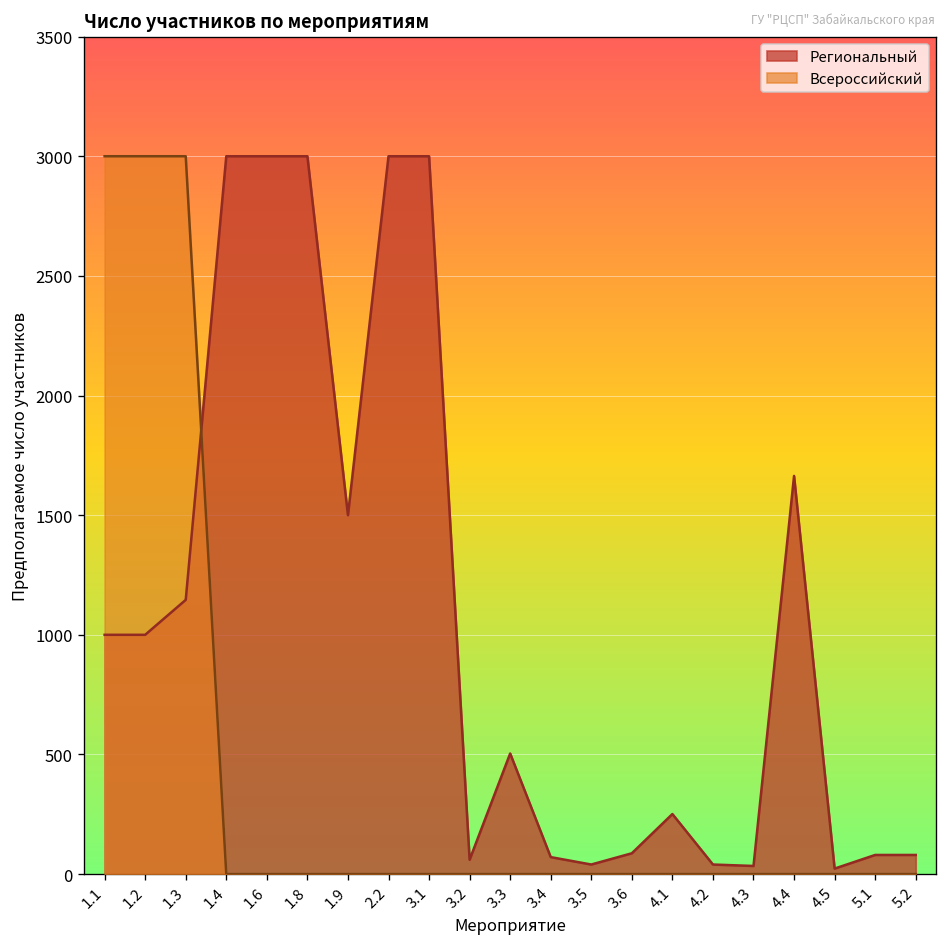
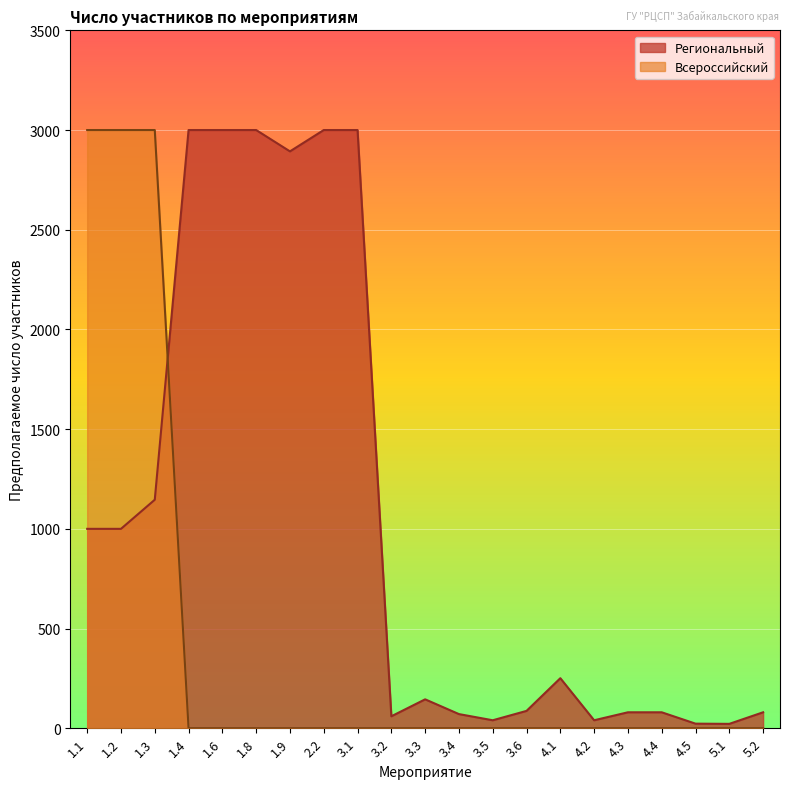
  {
    "Региональный": {
      "1.1": 1000,
      "1.2": 1000,
      "1.3": 1150,
      "1.4": 3000,
      "1.6": 3000,
      "1.8": 3000,
-     "1.9": 1500,
+     "1.9": 2890,
      "2.2": 3000,
      "3.1": 3000,
      "3.2": 60,
-     "3.3": 500,
+     "3.3": 150,
      "3.4": 70,
      "3.5": 40,
      "3.6": 90,
      "4.1": 250,
      "4.2": 40,
-     "4.3": 30,
-     "4.4": 1660,
+     "4.3": 80,
+     "4.4": 80,
      "4.5": 20,
-     "5.1": 80,
+     "5.1": 20,
      "5.2": 80
    },
    "Всероссийский": {
      "1.1": 3000,
      "1.2": 3000,
      "1.3": 3000,
      "1.4": 0,
      "1.6": 0,
      "1.8": 0,
      "1.9": 0,
      "2.2": 0,
      "3.1": 0,
      "3.2": 0,
      "3.3": 0,
      "3.4": 0,
      "3.5": 0,
      "3.6": 0,
      "4.1": 0,
      "4.2": 0,
      "4.3": 0,
      "4.4": 0,
      "4.5": 0,
      "5.1": 0,
      "5.2": 0
    }
  }
